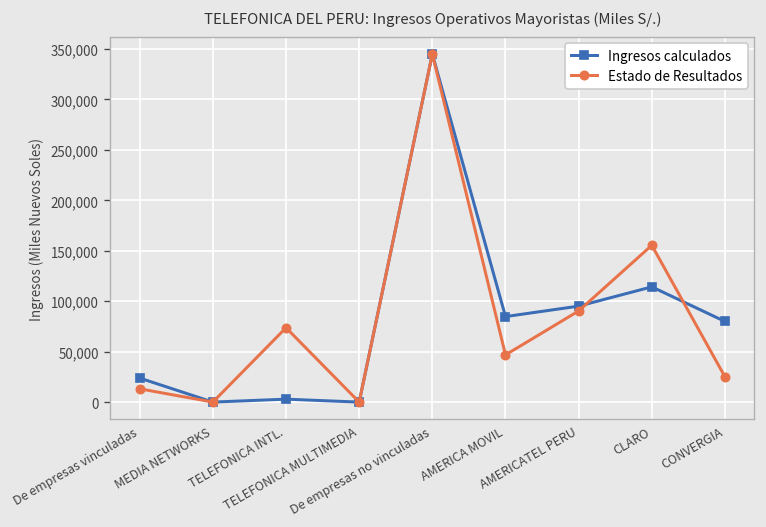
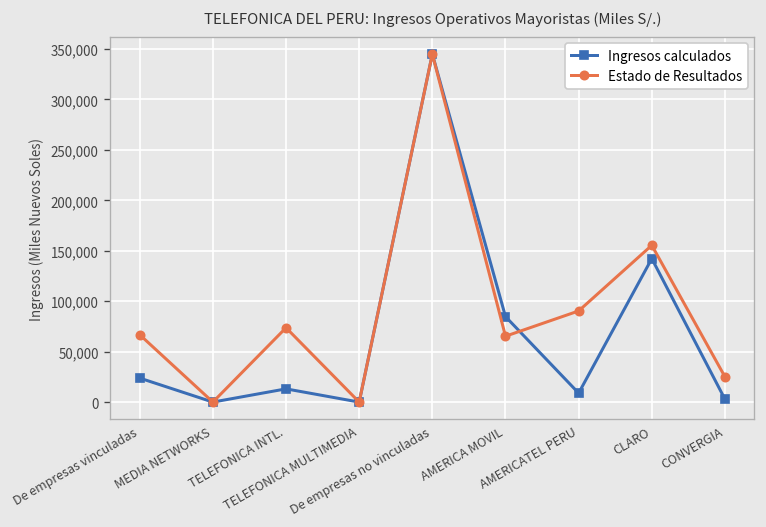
  {
    "Ingresos calculados": {
      "De empresas vinculadas": "20,000",
-     "TELEFONICA INTL.": "0",
+     "TELEFONICA INTL.": "10,000",
      "AMERICA MOVIL": "80,000",
-     "AMERICATEL PERU": "100,000",
-     "CLARO": "110,000",
-     "CONVERGIA": "80,000"
+     "AMERICATEL PERU": "10,000",
+     "CLARO": "140,000",
+     "CONVERGIA": "0"
    },
    "Estado de Resultados": {
-     "De empresas vinculadas": "10,000",
+     "De empresas vinculadas": "70,000",
      "TELEFONICA INTL.": "70,000",
-     "AMERICA MOVIL": "50,000",
+     "AMERICA MOVIL": "70,000",
      "AMERICATEL PERU": "90,000",
      "CLARO": "160,000",
      "CONVERGIA": "30,000"
    }
  }
